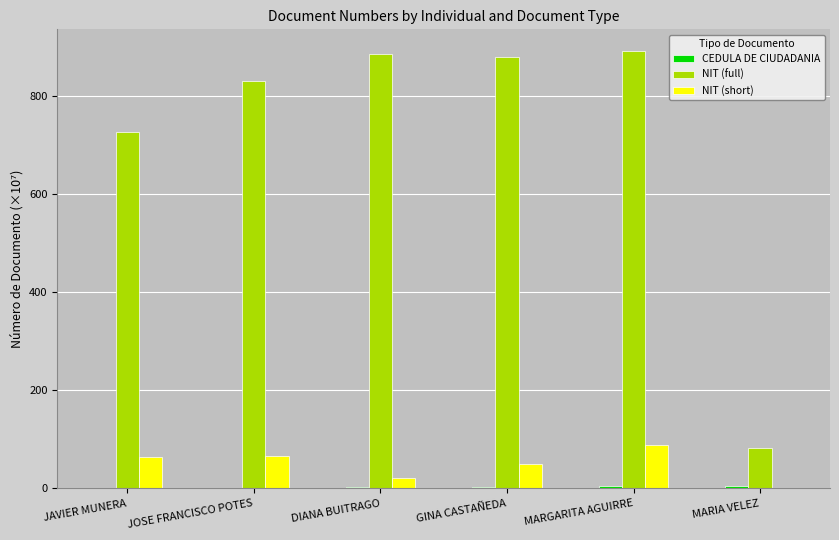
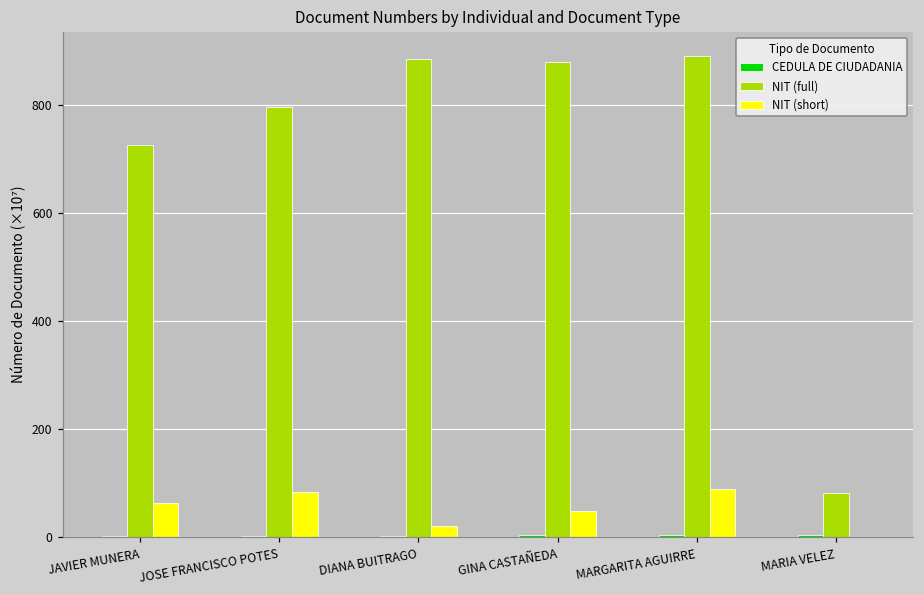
  {
    "NIT (full)": {
      "JAVIER MUNERA": 730,
-     "JOSE FRANCISCO POTES": 830,
+     "JOSE FRANCISCO POTES": 800,
      "DIANA BUITRAGO": 890,
      "GINA CASTAÑEDA": 880,
      "MARGARITA AGUIRRE": 890,
      "MARIA VELEZ": 80
    },
    "NIT (short)": {
      "JAVIER MUNERA": 60,
-     "JOSE FRANCISCO POTES": 60,
+     "JOSE FRANCISCO POTES": 80,
      "DIANA BUITRAGO": 20,
      "GINA CASTAÑEDA": 50,
      "MARGARITA AGUIRRE": 90,
      "MARIA VELEZ": 0
    }
  }
